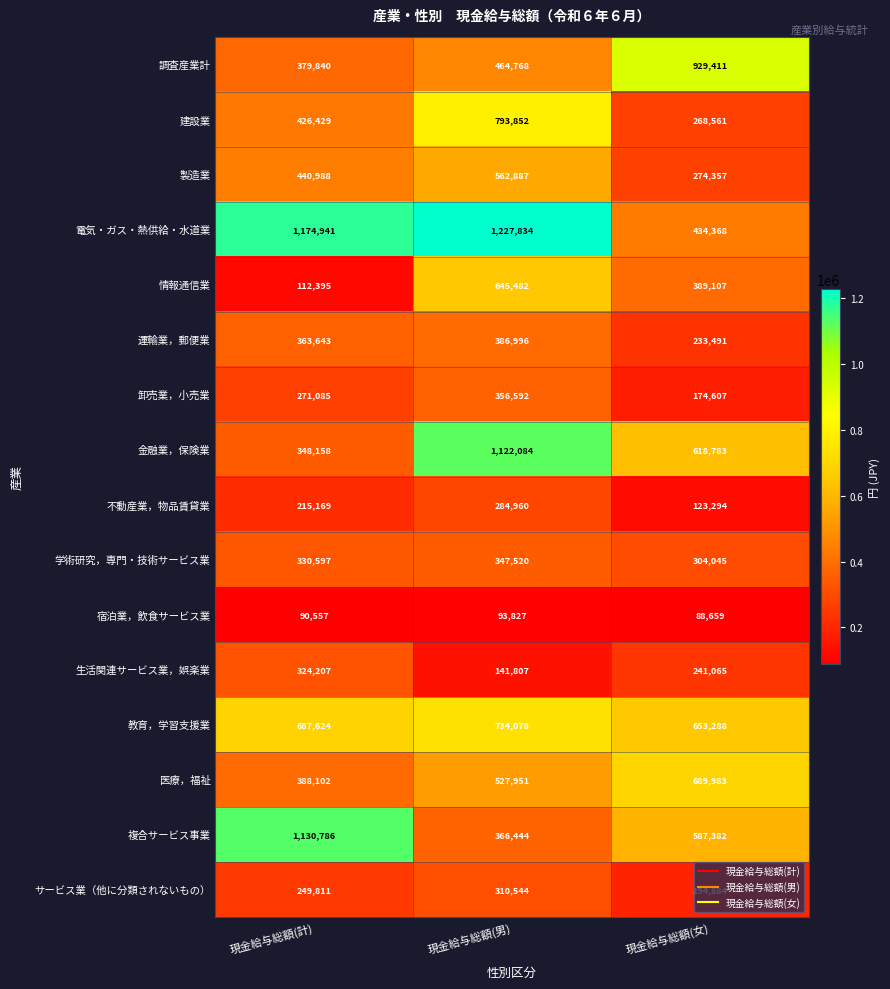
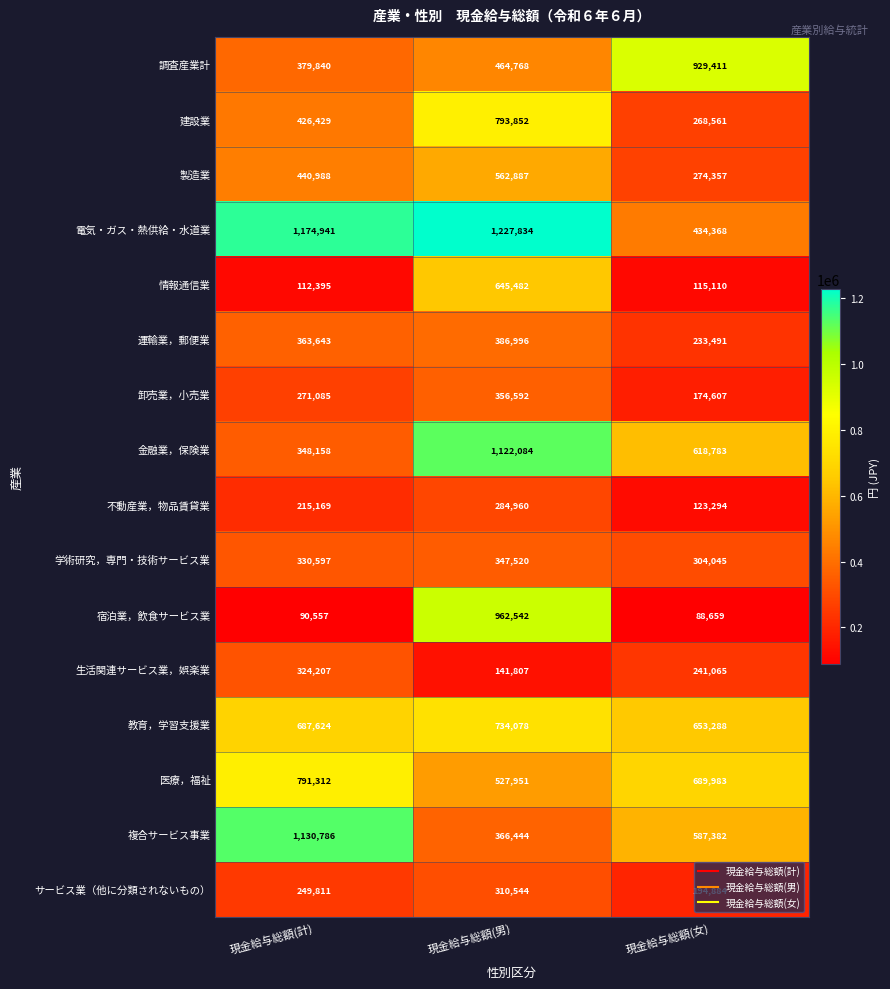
  {
    "調査産業計": {
      "現金給与総額(計)": "379,840",
      "現金給与総額(男)": "464,768",
      "現金給与総額(女)": "929,411"
    },
    "建設業": {
      "現金給与総額(計)": "426,429",
      "現金給与総額(男)": "793,852",
      "現金給与総額(女)": "268,561"
    },
    "製造業": {
      "現金給与総額(計)": "440,988",
      "現金給与総額(男)": "562,887",
      "現金給与総額(女)": "274,357"
    },
    "電気・ガス・熱供給・水道業": {
      "現金給与総額(計)": "1,174,941",
      "現金給与総額(男)": "1,227,834",
      "現金給与総額(女)": "434,368"
    },
    "情報通信業": {
      "現金給与総額(計)": "112,395",
      "現金給与総額(男)": "645,482",
-     "現金給与総額(女)": "389,107"
+     "現金給与総額(女)": "115,110"
    },
    "運輸業，郵便業": {
      "現金給与総額(計)": "363,643",
      "現金給与総額(男)": "386,996",
      "現金給与総額(女)": "233,491"
    },
    "卸売業，小売業": {
      "現金給与総額(計)": "271,085",
      "現金給与総額(男)": "356,592",
      "現金給与総額(女)": "174,607"
    },
    "金融業，保険業": {
      "現金給与総額(計)": "348,158",
      "現金給与総額(男)": "1,122,084",
      "現金給与総額(女)": "618,783"
    },
    "不動産業，物品賃貸業": {
      "現金給与総額(計)": "215,169",
      "現金給与総額(男)": "284,960",
      "現金給与総額(女)": "123,294"
    },
    "学術研究，専門・技術サービス業": {
      "現金給与総額(計)": "330,597",
      "現金給与総額(男)": "347,520",
      "現金給与総額(女)": "304,045"
    },
    "宿泊業，飲食サービス業": {
      "現金給与総額(計)": "90,557",
-     "現金給与総額(男)": "93,827",
+     "現金給与総額(男)": "962,542",
      "現金給与総額(女)": "88,659"
    },
    "生活関連サービス業，娯楽業": {
      "現金給与総額(計)": "324,207",
      "現金給与総額(男)": "141,807",
      "現金給与総額(女)": "241,065"
    },
    "教育，学習支援業": {
      "現金給与総額(計)": "687,624",
      "現金給与総額(男)": "734,078",
      "現金給与総額(女)": "653,288"
    },
    "医療，福祉": {
-     "現金給与総額(計)": "388,102",
+     "現金給与総額(計)": "791,312",
      "現金給与総額(男)": "527,951",
      "現金給与総額(女)": "689,983"
    },
    "複合サービス事業": {
      "現金給与総額(計)": "1,130,786",
      "現金給与総額(男)": "366,444",
      "現金給与総額(女)": "587,382"
    },
    "サービス業（他に分類されないもの）": {
      "現金給与総額(計)": "249,811",
      "現金給与総額(男)": "310,544"
    }
  }
